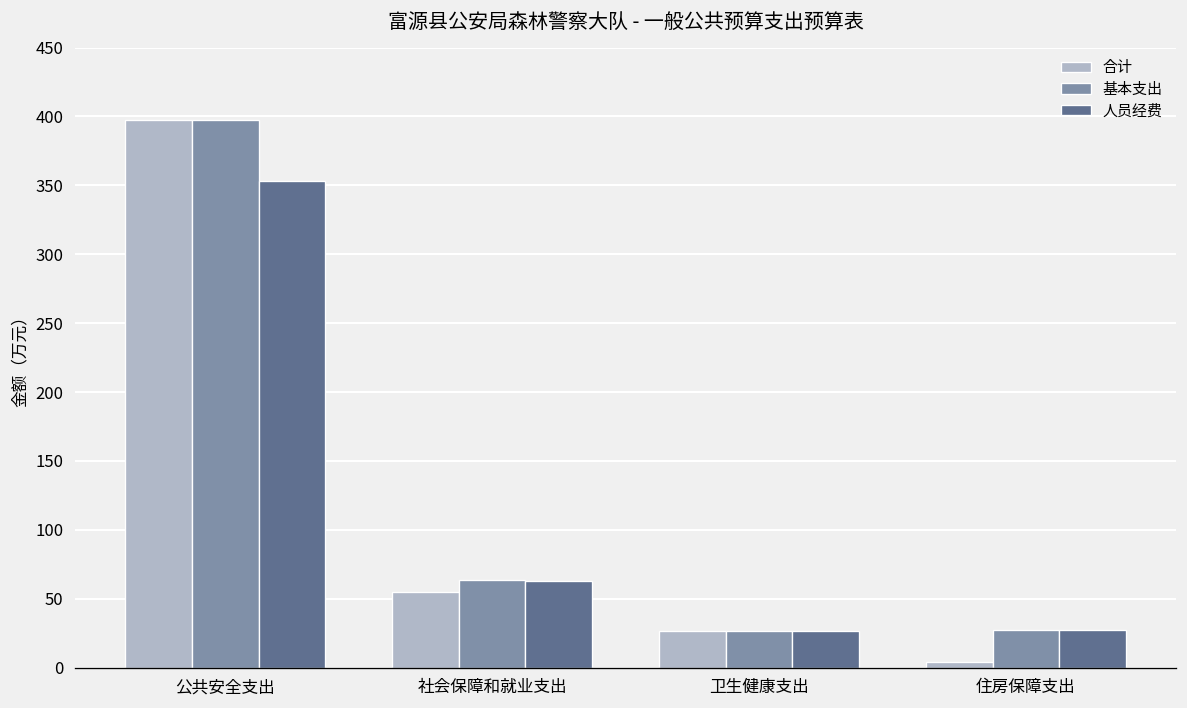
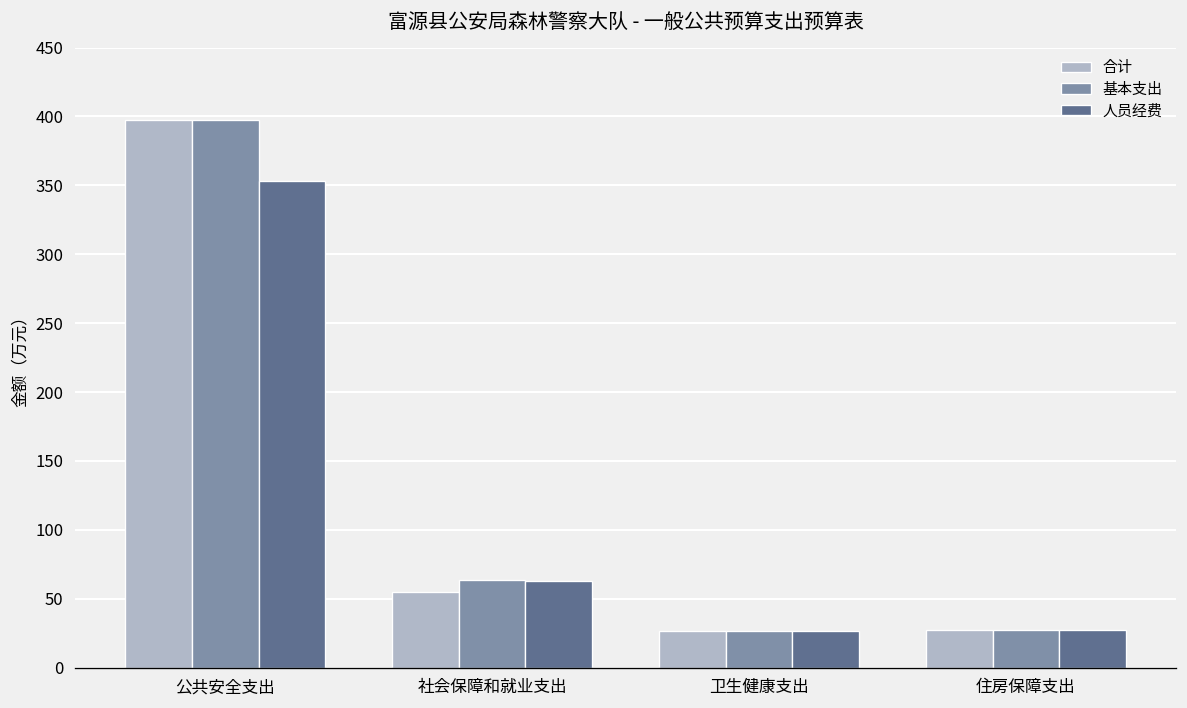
  {
    "合计": {
      "公共安全支出": 397,
      "社会保障和就业支出": 55,
      "卫生健康支出": 26,
-     "住房保障支出": 4
+     "住房保障支出": 27
    }
  }
